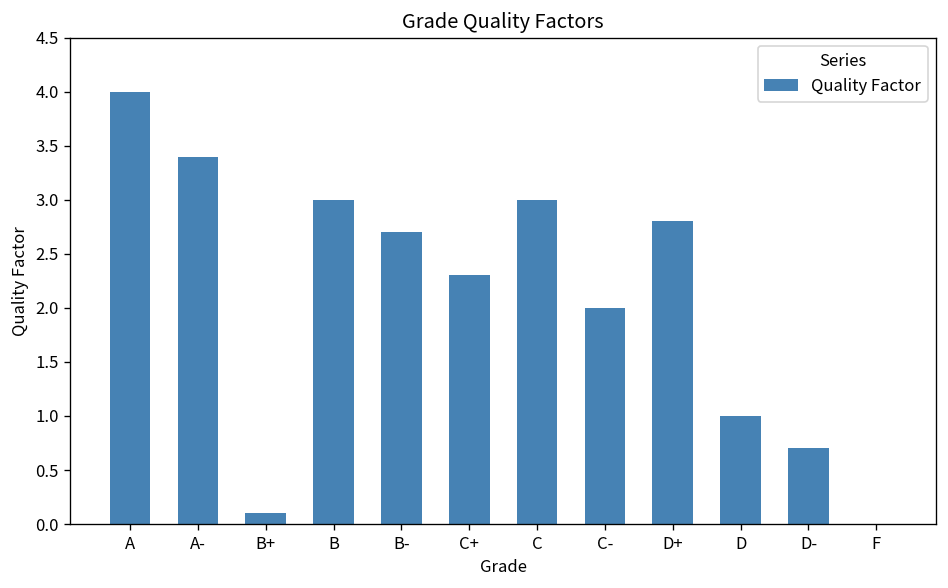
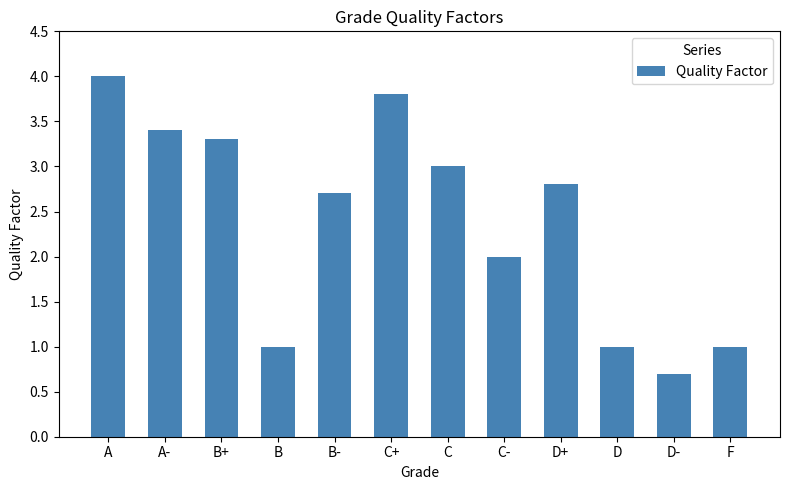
  {
    "A": 4.0,
    "A-": 3.4,
-   "B+": 0.1,
-   "B": 3,
+   "B+": 3.3,
+   "B": 1,
    "B-": 2.7,
-   "C+": 2.3,
+   "C+": 3.8,
    "C": 3.0,
    "C-": 2.0,
    "D+": 2.8,
    "D": 1.0,
    "D-": 0.7,
-   "F": 0
+   "F": 1
  }
